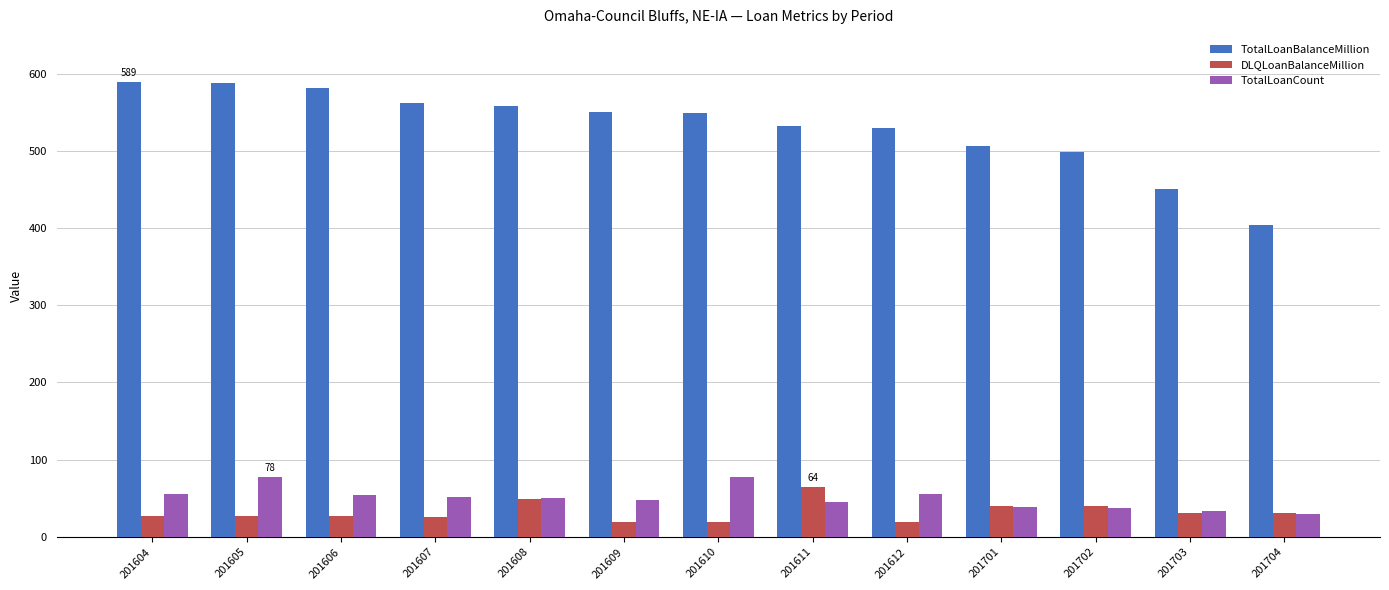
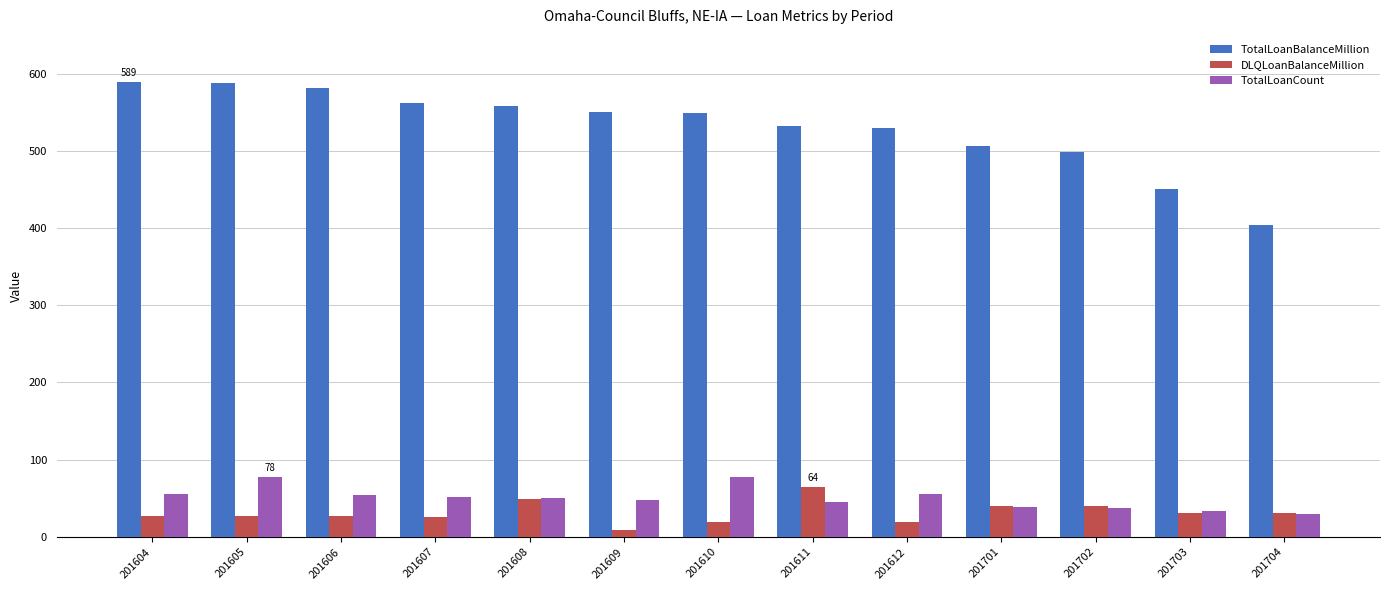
  {
    "TotalLoanBalanceMillion": {
      "201604": 589
    },
    "DLQLoanBalanceMillion": {
      "201604": 30,
      "201605": 30,
      "201606": 30,
      "201607": 30,
      "201608": 50,
-     "201609": 20,
+     "201609": 10,
      "201610": 20,
      "201612": 20,
      "201701": 40,
      "201702": 40,
      "201703": 30,
      "201704": 30
    },
    "TotalLoanCount": {
      "201605": 78
    }
  }
